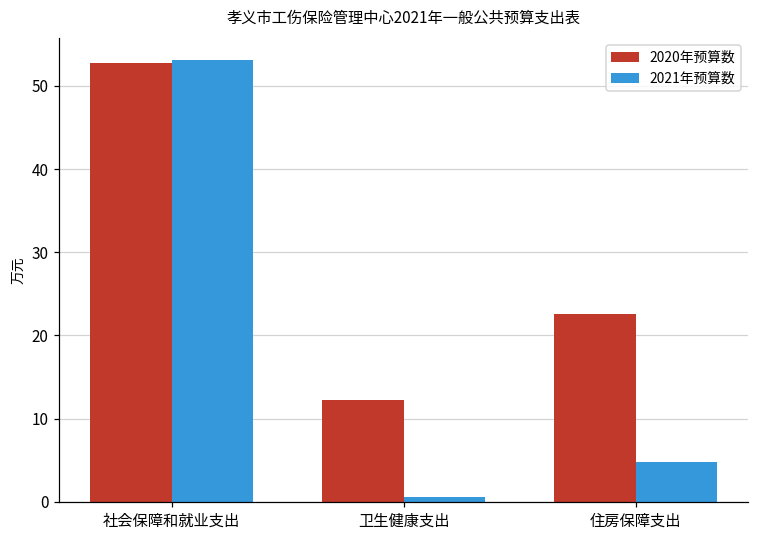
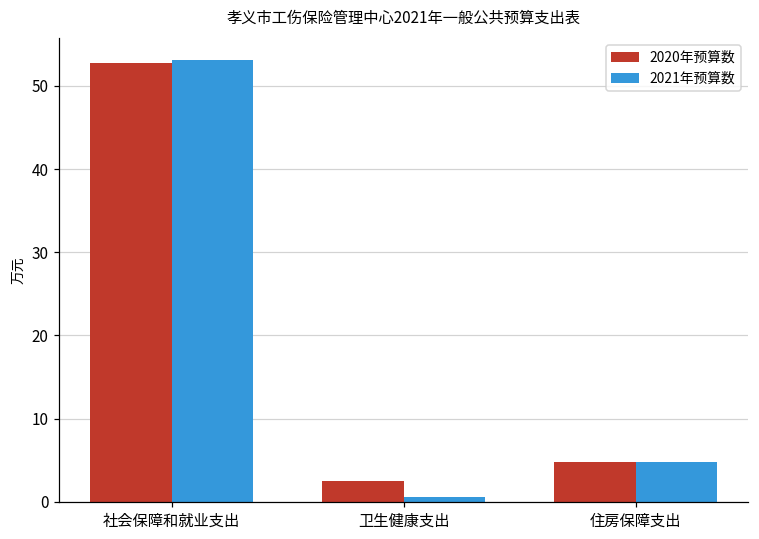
  {
    "2020年预算数": {
      "社会保障和就业支出": 53,
-     "卫生健康支出": 12,
-     "住房保障支出": 23
+     "卫生健康支出": 3,
+     "住房保障支出": 5
    },
    "2021年预算数": {
      "社会保障和就业支出": 53,
      "卫生健康支出": 1,
      "住房保障支出": 5
    }
  }
